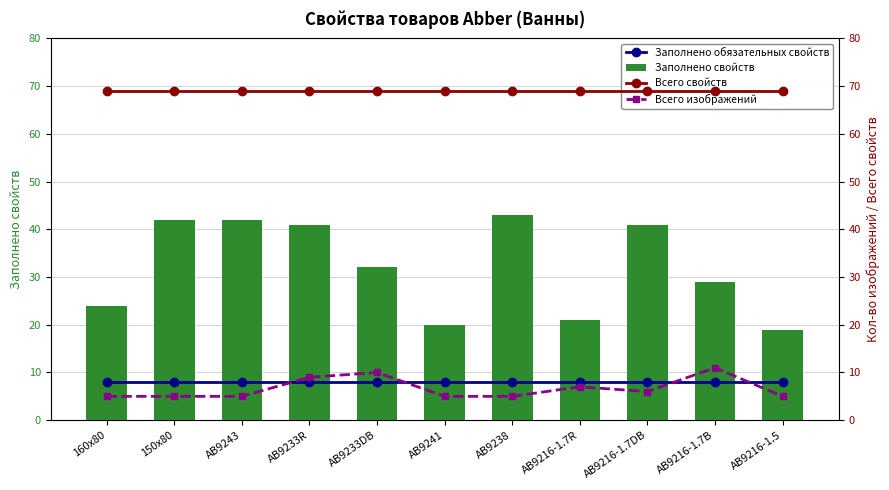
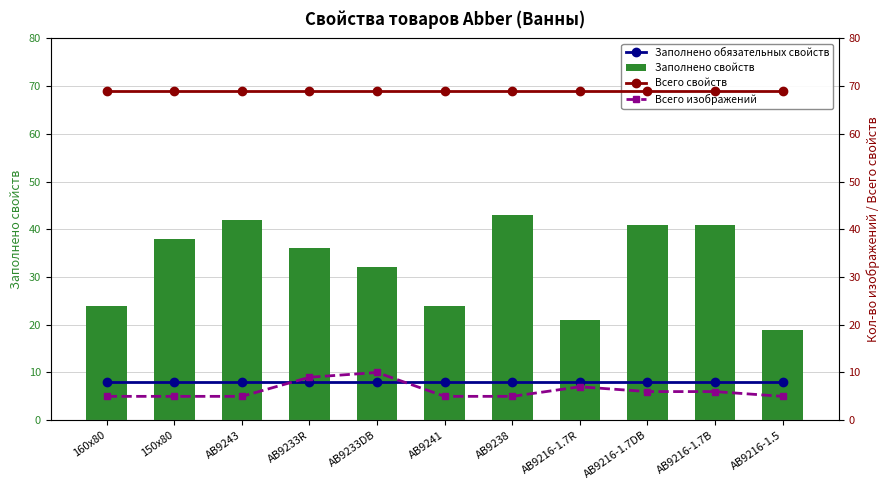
  {
    "Заполнено обязательных свойств": {
      "160x80": 8,
      "150x80": 8,
      "AB9243": 8,
      "AB9233R": 8,
      "AB9233DB": 8,
      "АВ9241": 8,
      "АВ9238": 8,
      "AB9216-1.7R": 8,
      "AB9216-1.7DB": 8,
      "AB9216-1.7B": 8,
      "AB9216-1.5": 8
    },
    "Заполнено свойств": {
      "160x80": 24,
-     "150x80": 42,
+     "150x80": 38,
      "AB9243": 42,
-     "AB9233R": 41,
+     "AB9233R": 36,
      "AB9233DB": 32,
-     "АВ9241": 20,
+     "АВ9241": 24,
      "АВ9238": 43,
      "AB9216-1.7R": 21,
      "AB9216-1.7DB": 41,
-     "AB9216-1.7B": 29,
+     "AB9216-1.7B": 41,
      "AB9216-1.5": 19
    },
    "Всего свойств": {
      "160x80": 69,
      "150x80": 69,
      "AB9243": 69,
      "AB9233R": 69,
      "AB9233DB": 69,
      "АВ9241": 69,
      "АВ9238": 69,
      "AB9216-1.7R": 69
    },
    "Всего изображений": {
      "160x80": 5,
      "150x80": 5,
      "AB9243": 5,
      "AB9233R": 9,
      "AB9233DB": 10,
      "АВ9241": 5,
      "АВ9238": 5,
      "AB9216-1.7R": 7,
      "AB9216-1.7DB": 6,
-     "AB9216-1.7B": 11,
+     "AB9216-1.7B": 6,
      "AB9216-1.5": 5
    }
  }
